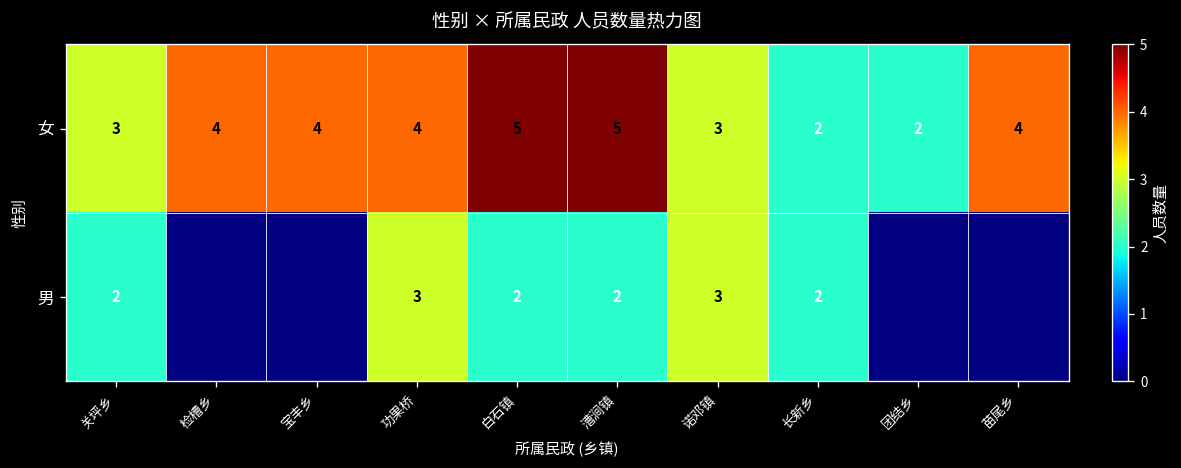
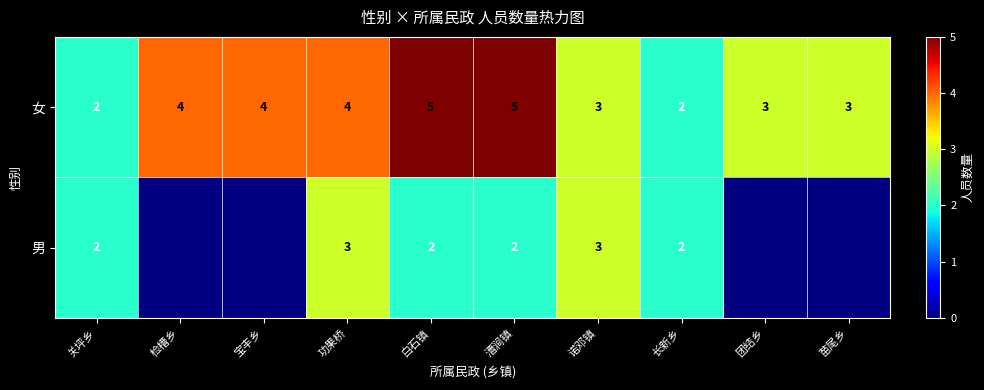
  {
    "女": {
-     "关坪乡": 3,
+     "关坪乡": 2,
      "检槽乡": 4,
      "宝丰乡": 4,
      "功果桥": 4,
      "白石镇": 5,
      "漕涧镇": 5,
      "诺邓镇": 3,
      "长新乡": 2,
-     "团结乡": 2,
-     "苗尾乡": 4
+     "团结乡": 3,
+     "苗尾乡": 3
    },
    "男": {
      "关坪乡": 2,
      "功果桥": 3,
      "白石镇": 2,
      "漕涧镇": 2,
      "诺邓镇": 3,
      "长新乡": 2
    }
  }
